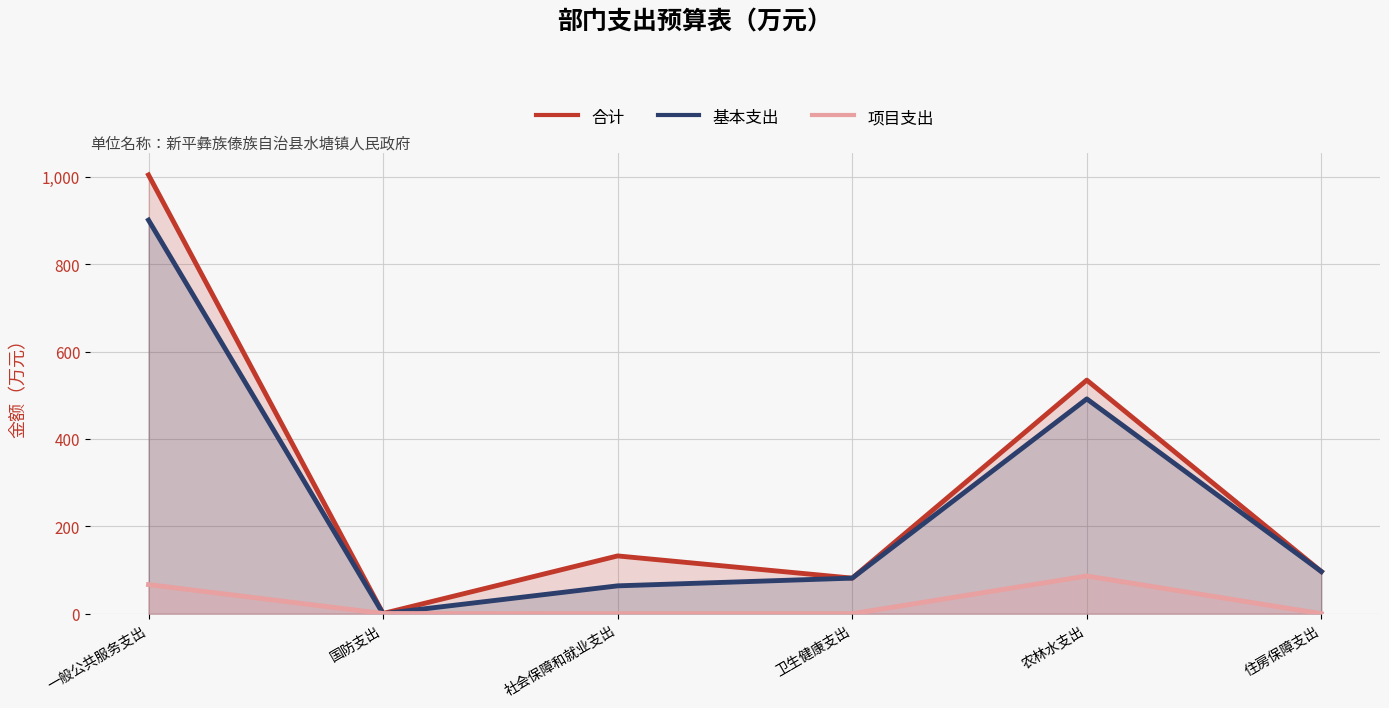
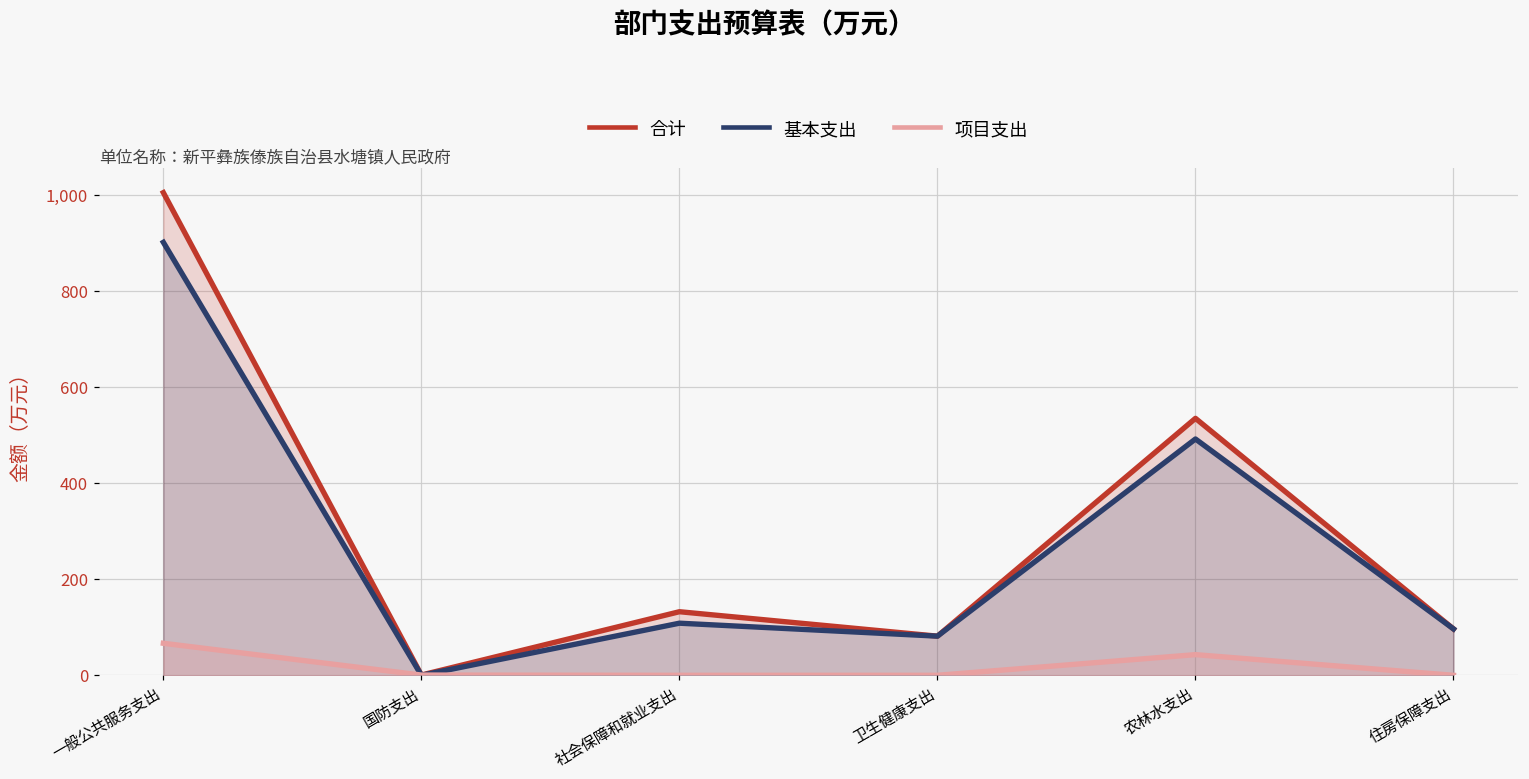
  {
    "合计": {
      "一般公共服务支出": "1,010",
      "社会保障和就业支出": "130",
      "农林水支出": "540"
    },
    "基本支出": {
      "一般公共服务支出": "900",
-     "社会保障和就业支出": "60",
+     "社会保障和就业支出": "110",
      "农林水支出": "490"
    },
    "项目支出": {
      "一般公共服务支出": "70",
      "社会保障和就业支出": "0",
      "卫生健康支出": "0",
-     "农林水支出": "90",
+     "农林水支出": "40",
      "住房保障支出": "0"
    }
  }
